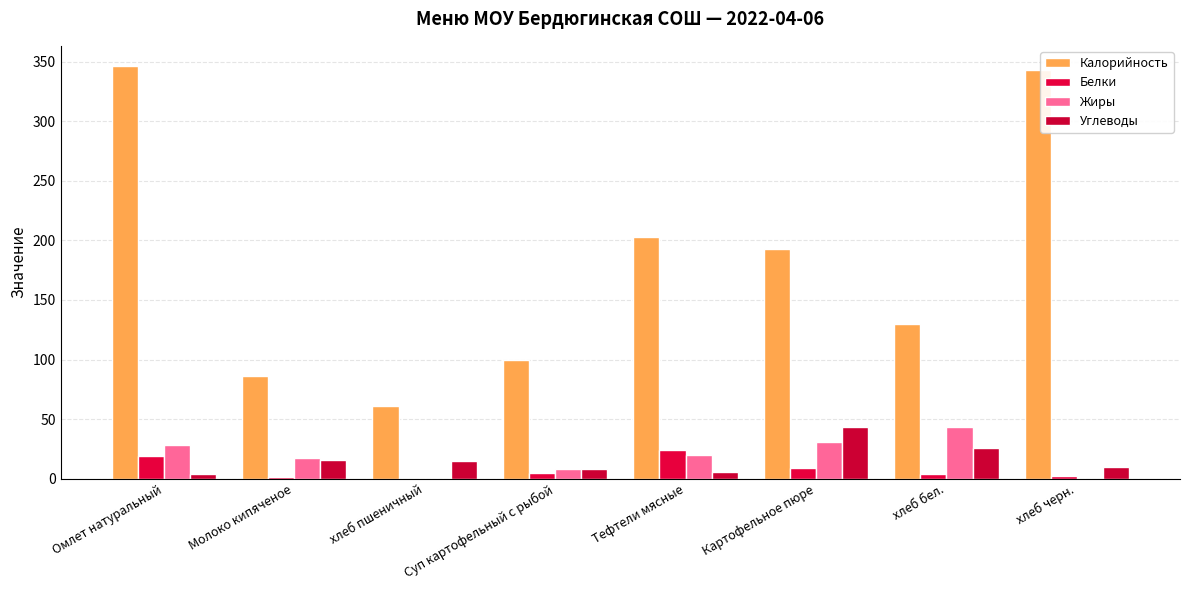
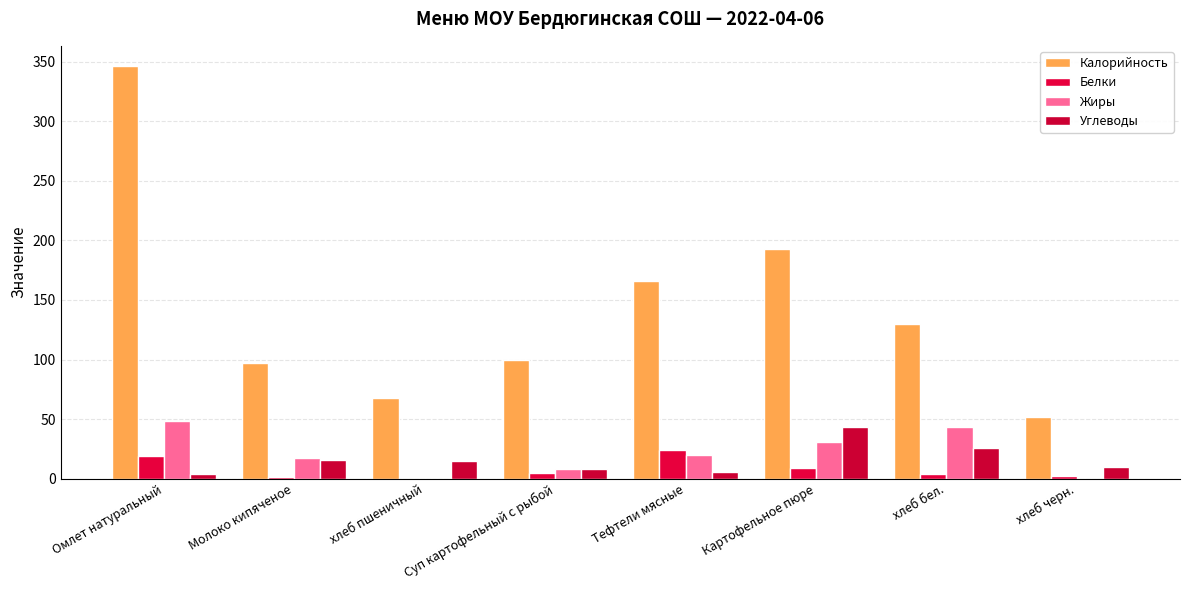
  {
    "Калорийность": {
      "Омлет натуральный": 346,
-     "Молоко кипяченое": 86,
-     "хлеб пшеничный": 61,
+     "Молоко кипяченое": 97,
+     "хлеб пшеничный": 68,
      "Суп картофельный с рыбой": 100,
-     "Тефтели мясные": 203,
+     "Тефтели мясные": 166,
      "Картофельное пюре": 193,
      "хлеб бел.": 130,
-     "хлеб черн.": 343
+     "хлеб черн.": 52
    },
    "Жиры": {
-     "Омлет натуральный": 28,
+     "Омлет натуральный": 48,
      "Молоко кипяченое": 17,
      "хлеб пшеничный": 0,
      "Суп картофельный с рыбой": 8,
      "Тефтели мясные": 20,
      "Картофельное пюре": 31,
      "хлеб бел.": 43,
      "хлеб черн.": 0
    }
  }
